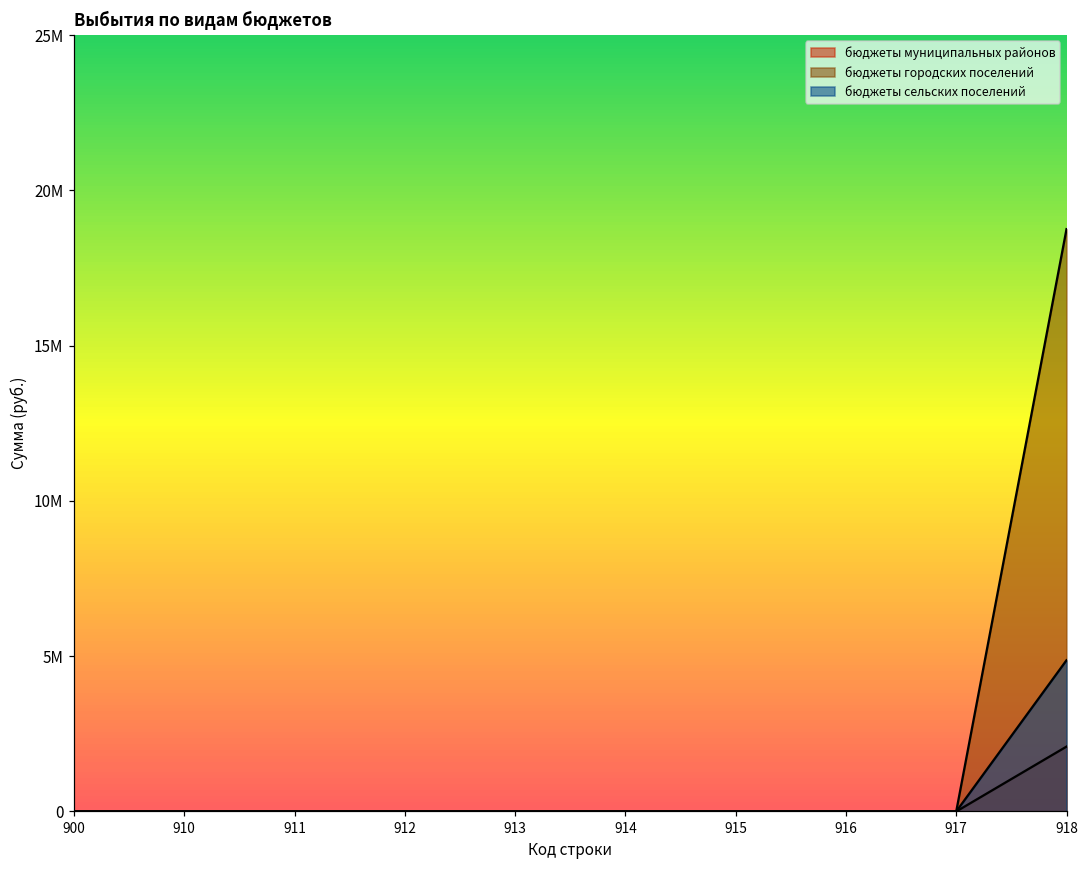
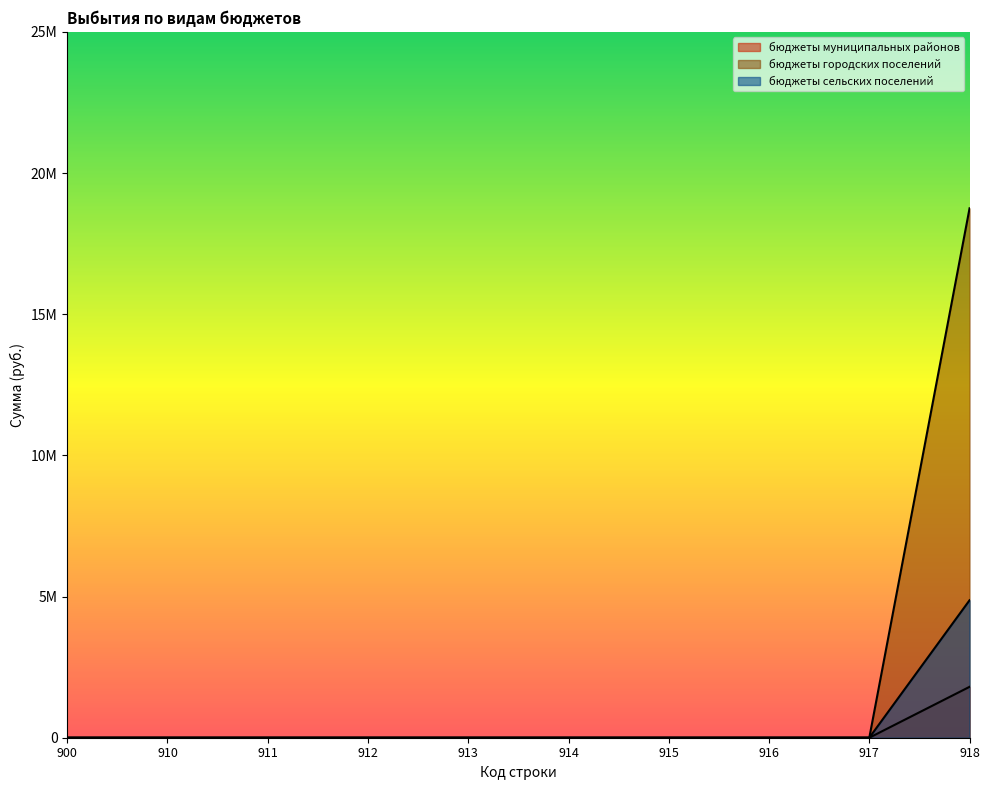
  {
    "бюджеты муниципальных районов": {
-     "918": 2100000
+     "918": 1800000
    },
    "бюджеты городских поселений": {
      "918": 18800000
    },
    "бюджеты сельских поселений": {
      "918": 4900000
    }
  }
